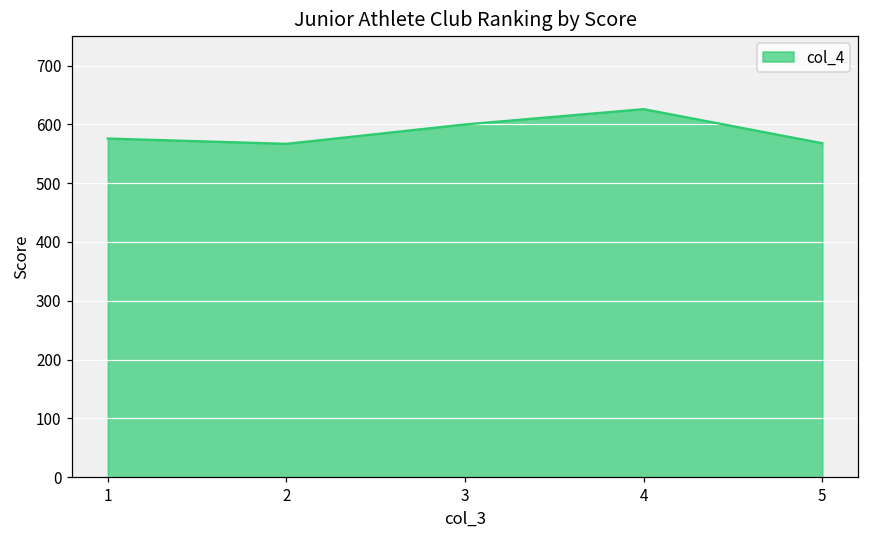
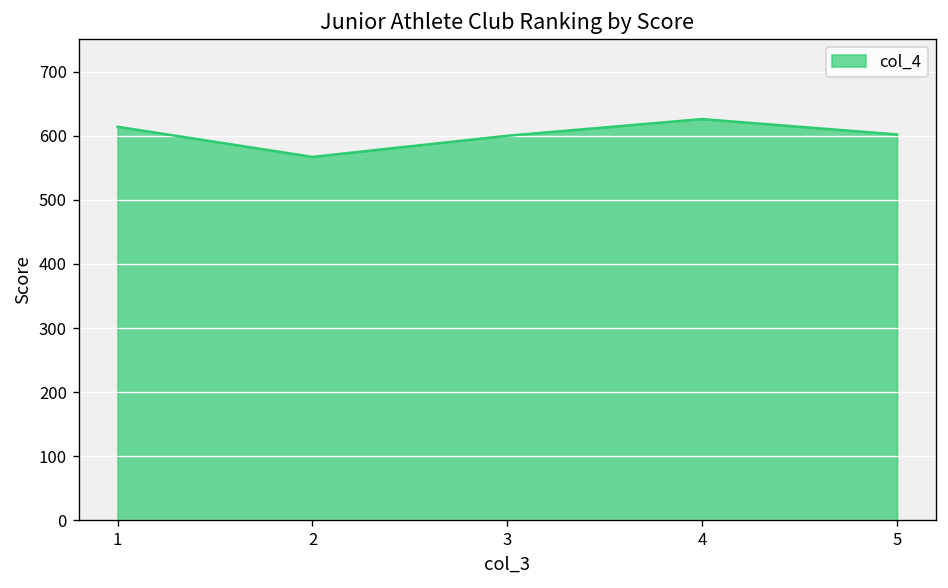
  {
-   "1": 580,
+   "1": 610,
    "2": 570,
    "3": 600,
    "4": 630,
-   "5": 570
+   "5": 600
  }
